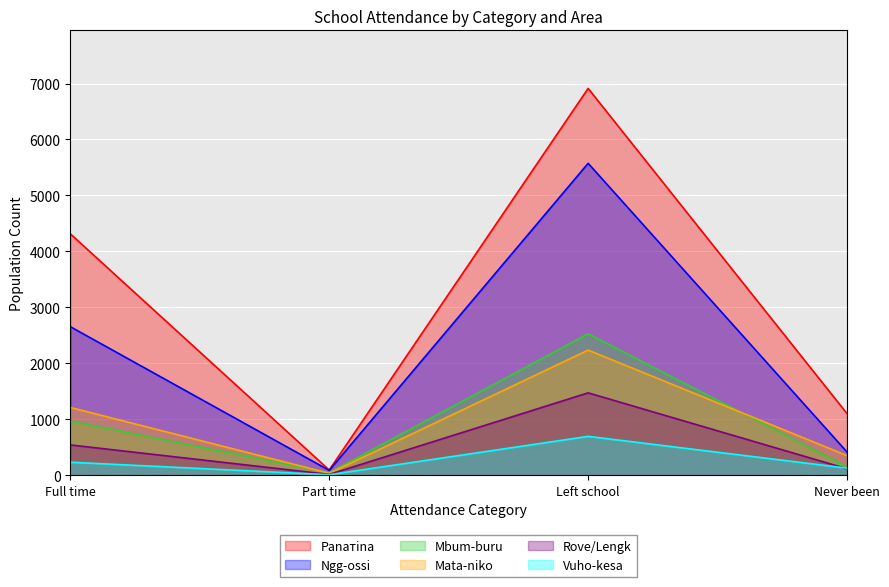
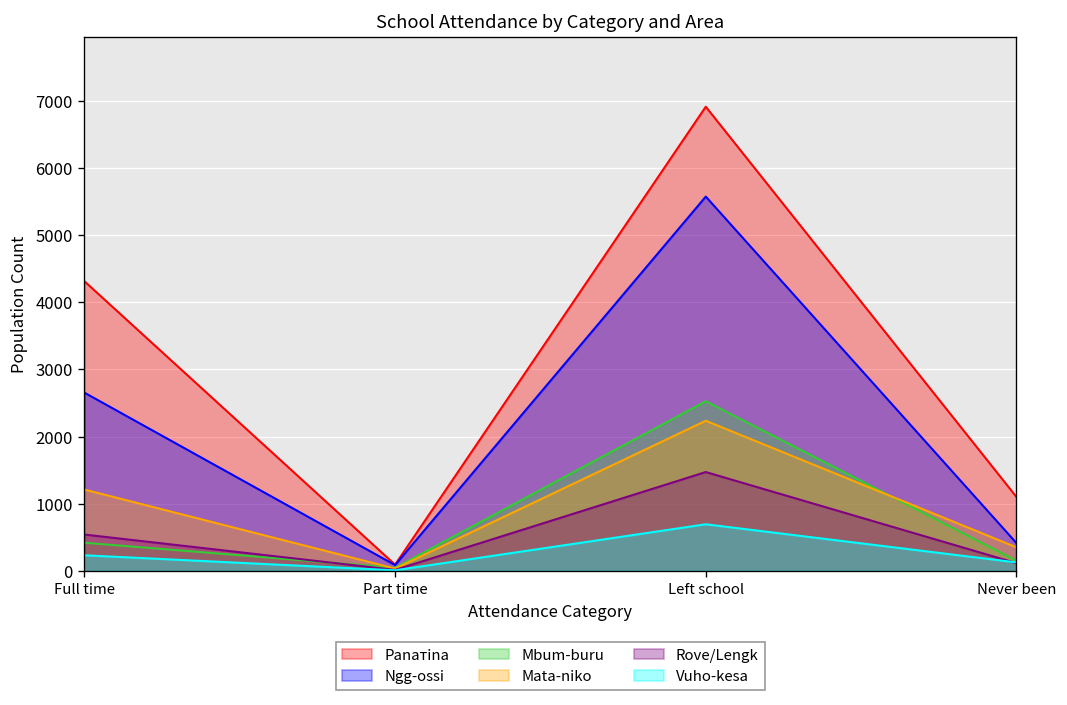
  {
    "Panатina": {
      "Full time": 4300,
      "Left school": 6900,
      "Never been": 1100
    },
    "Ngg-ossi": {
      "Full time": 2700,
      "Left school": 5600,
      "Never been": 400
    },
    "Mbum-buru": {
-     "Full time": 1000,
+     "Full time": 400,
      "Left school": 2500
    },
    "Mata-niko": {
      "Full time": 1200,
      "Left school": 2200,
      "Never been": 300
    },
    "Rove/Lengk": {
      "Full time": 500,
      "Left school": 1500
    },
    "Vuho-kesa": {
      "Full time": 200,
      "Left school": 700
    }
  }
